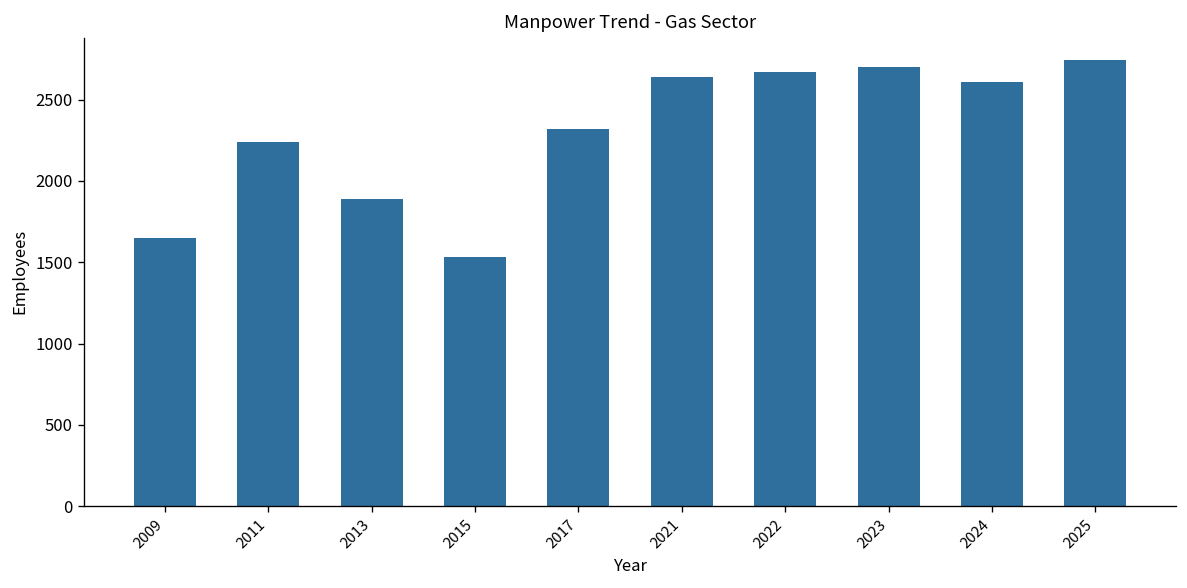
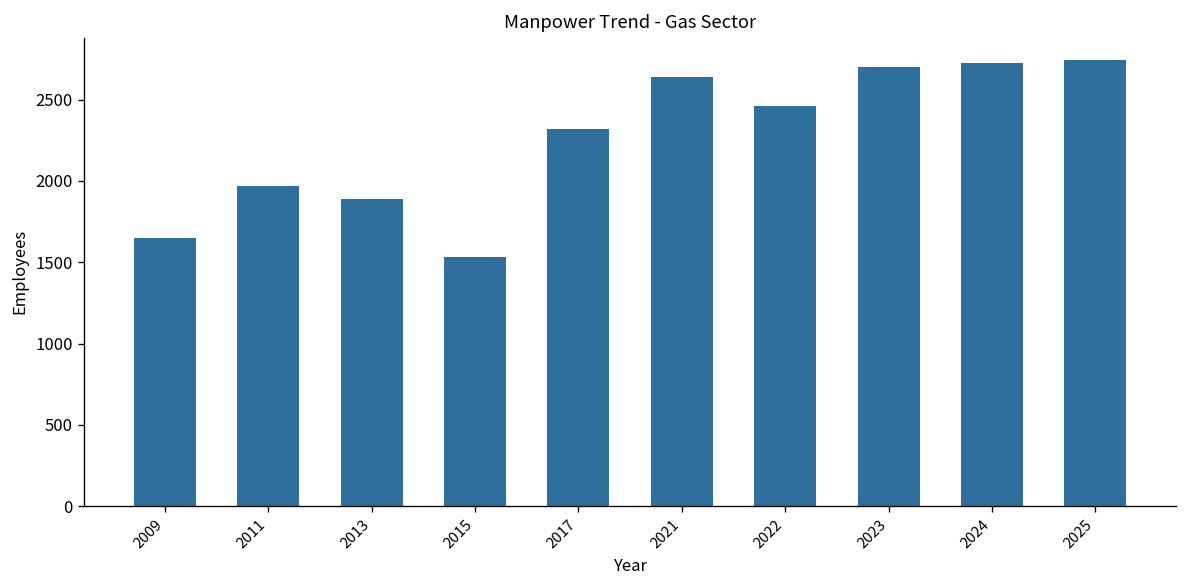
  {
    "2009": 1650,
-   "2011": 2240,
+   "2011": 1970,
    "2013": 1890,
    "2015": 1530,
    "2017": 2320,
    "2021": 2640,
-   "2022": 2670,
+   "2022": 2460,
    "2023": 2700,
-   "2024": 2610,
+   "2024": 2730,
    "2025": 2750
  }
